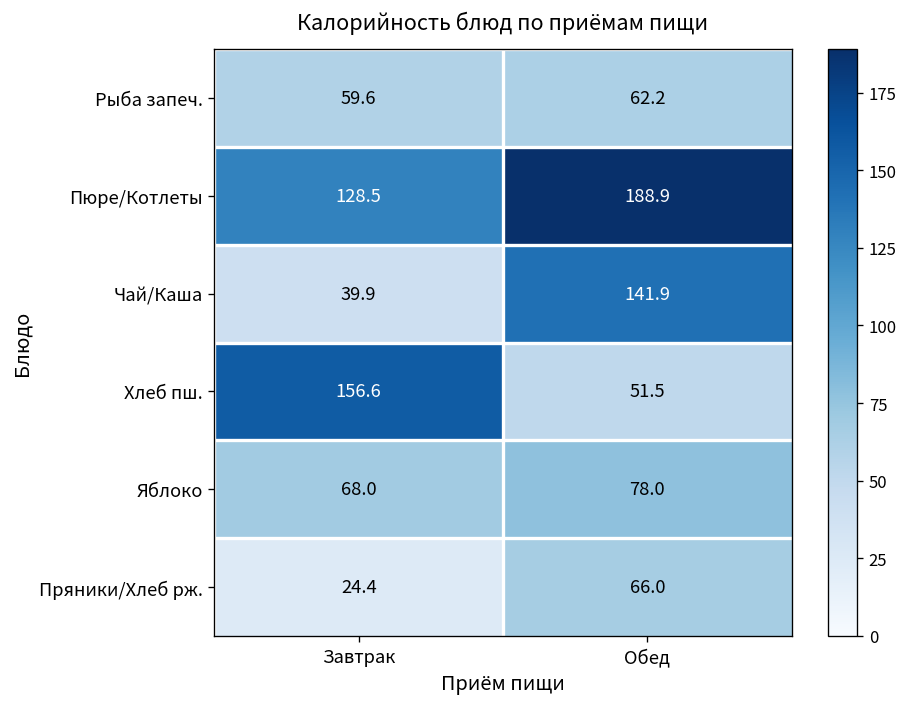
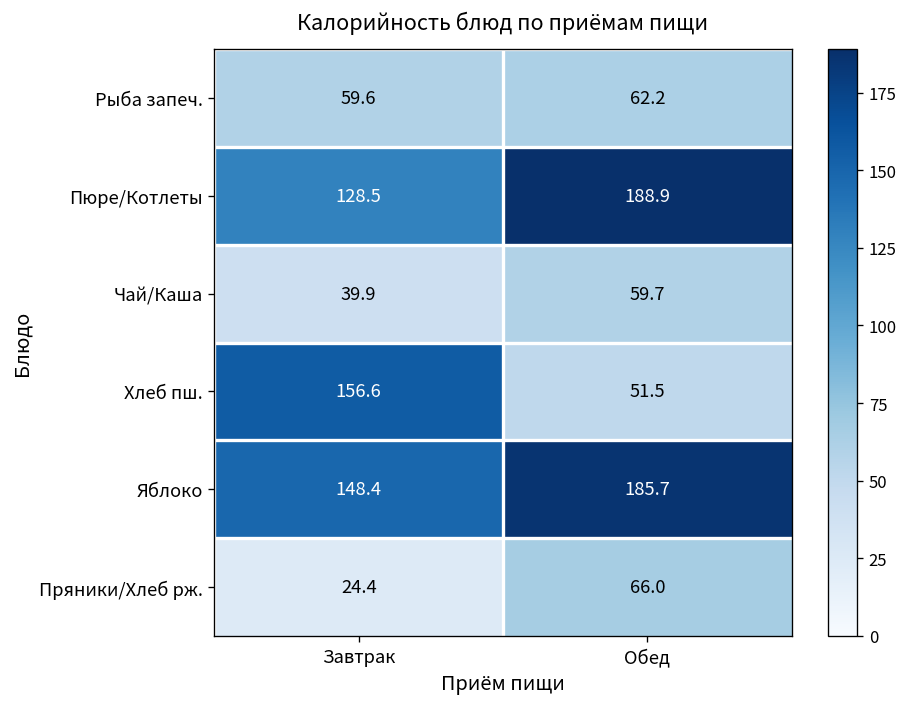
  {
    "Рыба запеч.": {
      "Завтрак": 59.6,
      "Обед": 62.2
    },
    "Пюре/Котлеты": {
      "Завтрак": 128.5,
      "Обед": 188.9
    },
    "Чай/Каша": {
      "Завтрак": 39.9,
-     "Обед": 141.9
+     "Обед": 59.7
    },
    "Хлеб пш.": {
      "Завтрак": 156.6,
      "Обед": 51.5
    },
    "Яблоко": {
-     "Завтрак": 68.0,
-     "Обед": 78.0
+     "Завтрак": 148.4,
+     "Обед": 185.7
    },
    "Пряники/Хлеб рж.": {
      "Завтрак": 24.4,
      "Обед": 66.0
    }
  }
